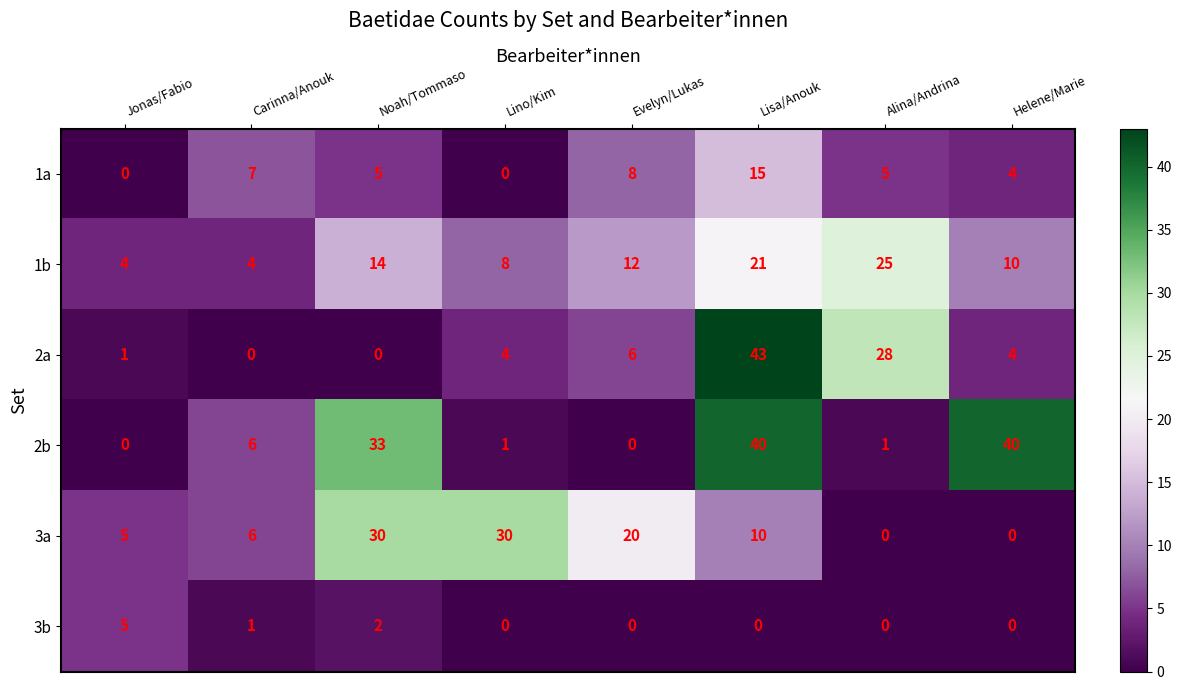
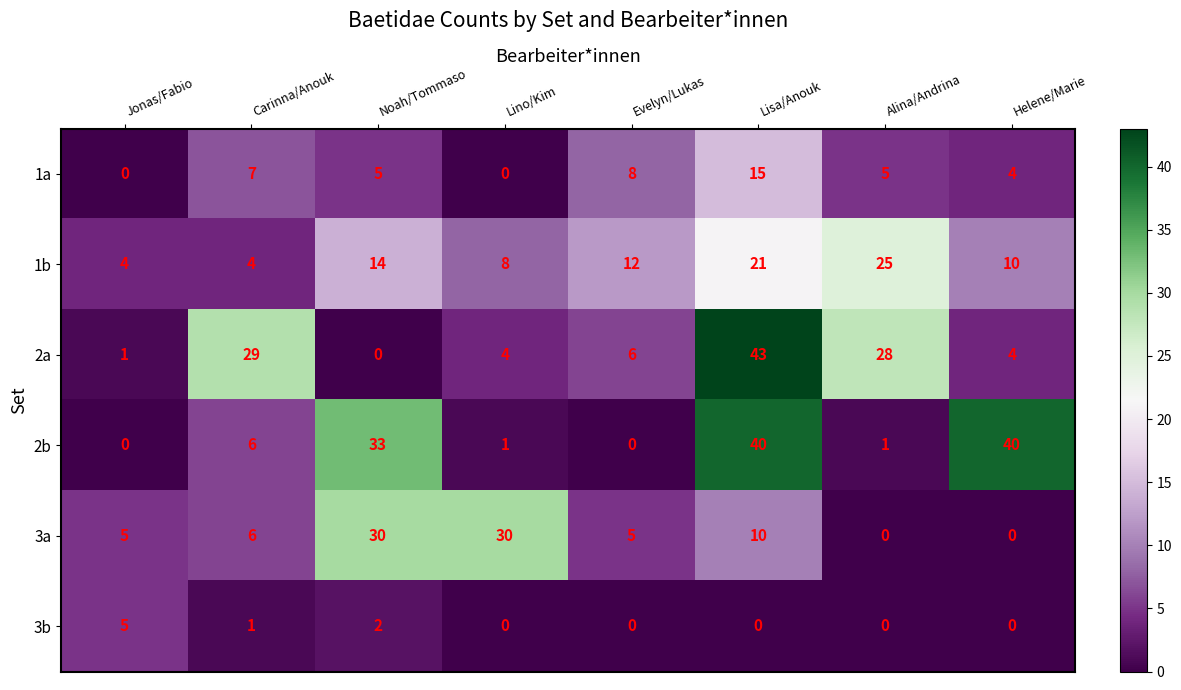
  {
    "1a": {
      "Jonas/Fabio": 0,
      "Carinna/Anouk": 7,
      "Noah/Tommaso": 5,
      "Lino/Kim": 0,
      "Evelyn/Lukas": 8,
      "Lisa/Anouk": 15,
      "Alina/Andrina": 5,
      "Helene/Marie": 4
    },
    "1b": {
      "Jonas/Fabio": 4,
      "Carinna/Anouk": 4,
      "Noah/Tommaso": 14,
      "Lino/Kim": 8,
      "Evelyn/Lukas": 12,
      "Lisa/Anouk": 21,
      "Alina/Andrina": 25,
      "Helene/Marie": 10
    },
    "2a": {
      "Jonas/Fabio": 1,
-     "Carinna/Anouk": 0,
+     "Carinna/Anouk": 29,
      "Noah/Tommaso": 0,
      "Lino/Kim": 4,
      "Evelyn/Lukas": 6,
      "Lisa/Anouk": 43,
      "Alina/Andrina": 28,
      "Helene/Marie": 4
    },
    "2b": {
      "Jonas/Fabio": 0,
      "Carinna/Anouk": 6,
      "Noah/Tommaso": 33,
      "Lino/Kim": 1,
      "Evelyn/Lukas": 0,
      "Lisa/Anouk": 40,
      "Alina/Andrina": 1,
      "Helene/Marie": 40
    },
    "3a": {
      "Jonas/Fabio": 5,
      "Carinna/Anouk": 6,
      "Noah/Tommaso": 30,
      "Lino/Kim": 30,
-     "Evelyn/Lukas": 20,
+     "Evelyn/Lukas": 5,
      "Lisa/Anouk": 10,
      "Alina/Andrina": 0,
      "Helene/Marie": 0
    },
    "3b": {
      "Jonas/Fabio": 5,
      "Carinna/Anouk": 1,
      "Noah/Tommaso": 2,
      "Lino/Kim": 0,
      "Evelyn/Lukas": 0,
      "Lisa/Anouk": 0,
      "Alina/Andrina": 0,
      "Helene/Marie": 0
    }
  }
